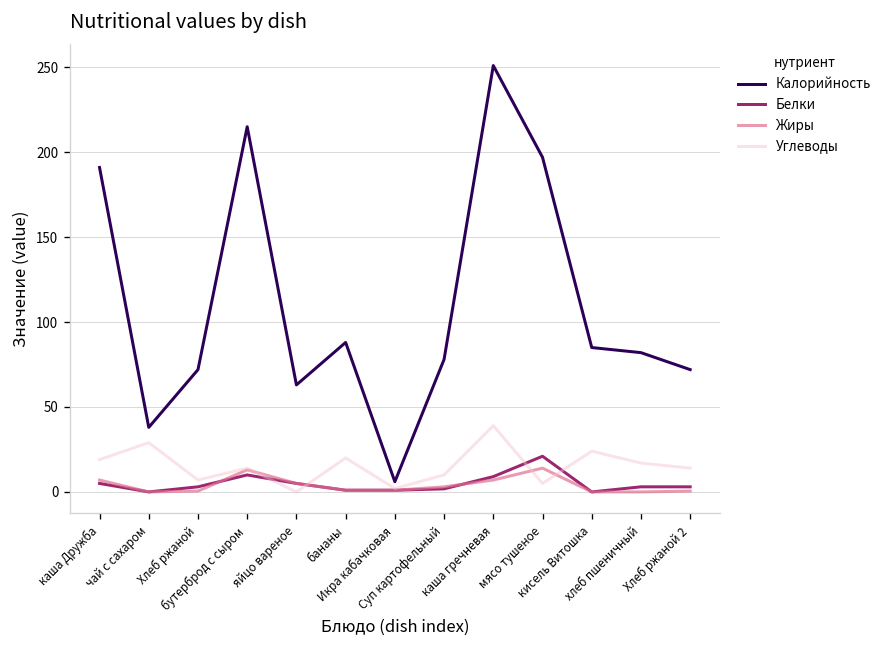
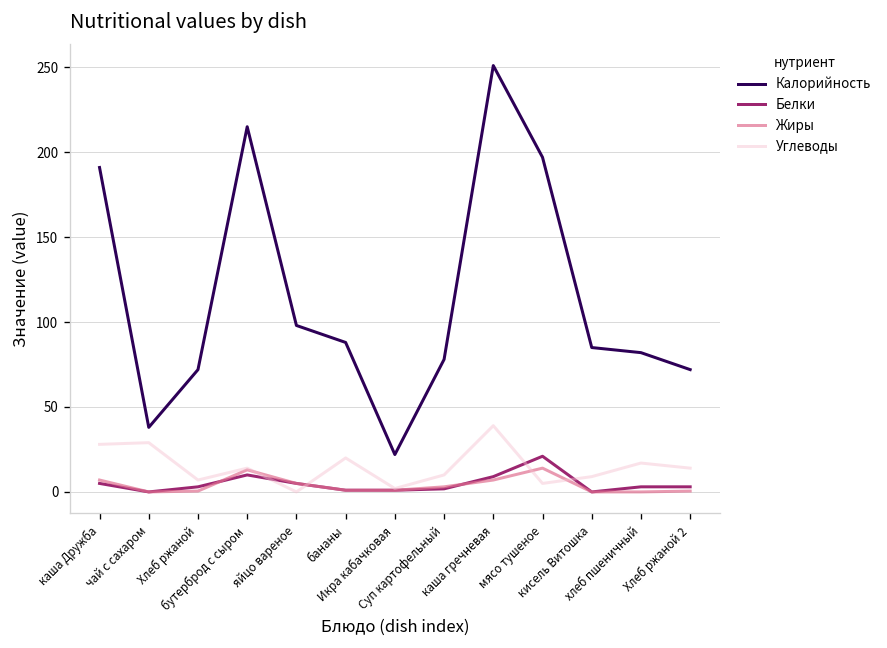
  {
    "Калорийность": {
      "каша Дружба": 191,
      "чай с сахаром": 38,
      "Хлеб ржаной": 72,
      "бутерброд с сыром": 215,
-     "яйцо вареное": 63,
+     "яйцо вареное": 98,
      "бананы": 88,
-     "Икра кабачковая": 6,
+     "Икра кабачковая": 22,
      "Суп картофельный": 78,
      "каша гречневая": 251,
      "мясо тушеное": 197,
      "кисель Витошка": 85,
      "хлеб пшеничный": 82,
      "Хлеб ржаной 2": 72
    },
    "Белки": {
      "каша Дружба": 5,
      "Хлеб ржаной": 3,
      "бутерброд с сыром": 10,
      "каша гречневая": 9,
      "мясо тушеное": 21,
      "хлеб пшеничный": 3,
      "Хлеб ржаной 2": 3
    },
    "Жиры": {
      "каша Дружба": 7,
      "Хлеб ржаной": 1,
      "каша гречневая": 7,
      "мясо тушеное": 14,
      "хлеб пшеничный": 0,
      "Хлеб ржаной 2": 1
    },
    "Углеводы": {
-     "каша Дружба": 19,
+     "каша Дружба": 28,
      "чай с сахаром": 29,
      "Хлеб ржаной": 7,
      "яйцо вареное": 0,
      "бананы": 20,
      "Суп картофельный": 10,
      "каша гречневая": 39,
      "мясо тушеное": 5,
-     "кисель Витошка": 24,
+     "кисель Витошка": 9,
      "хлеб пшеничный": 17,
      "Хлеб ржаной 2": 14
    }
  }
